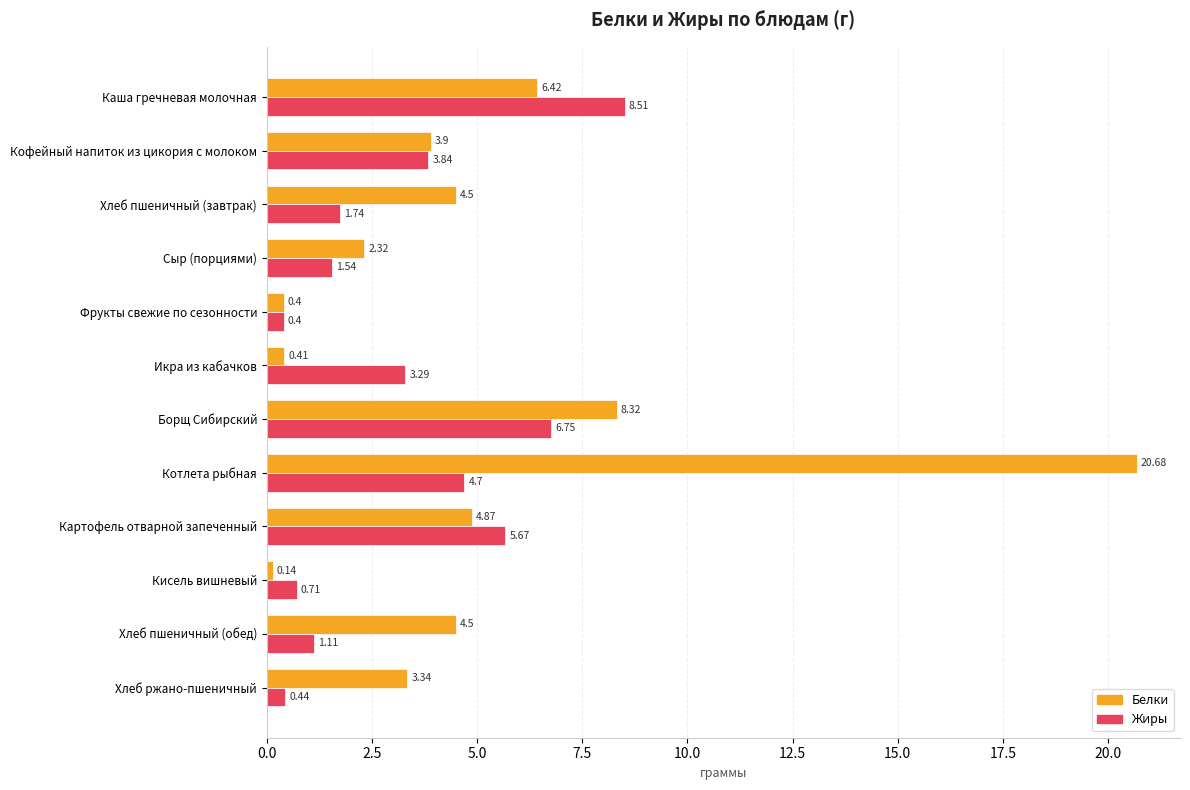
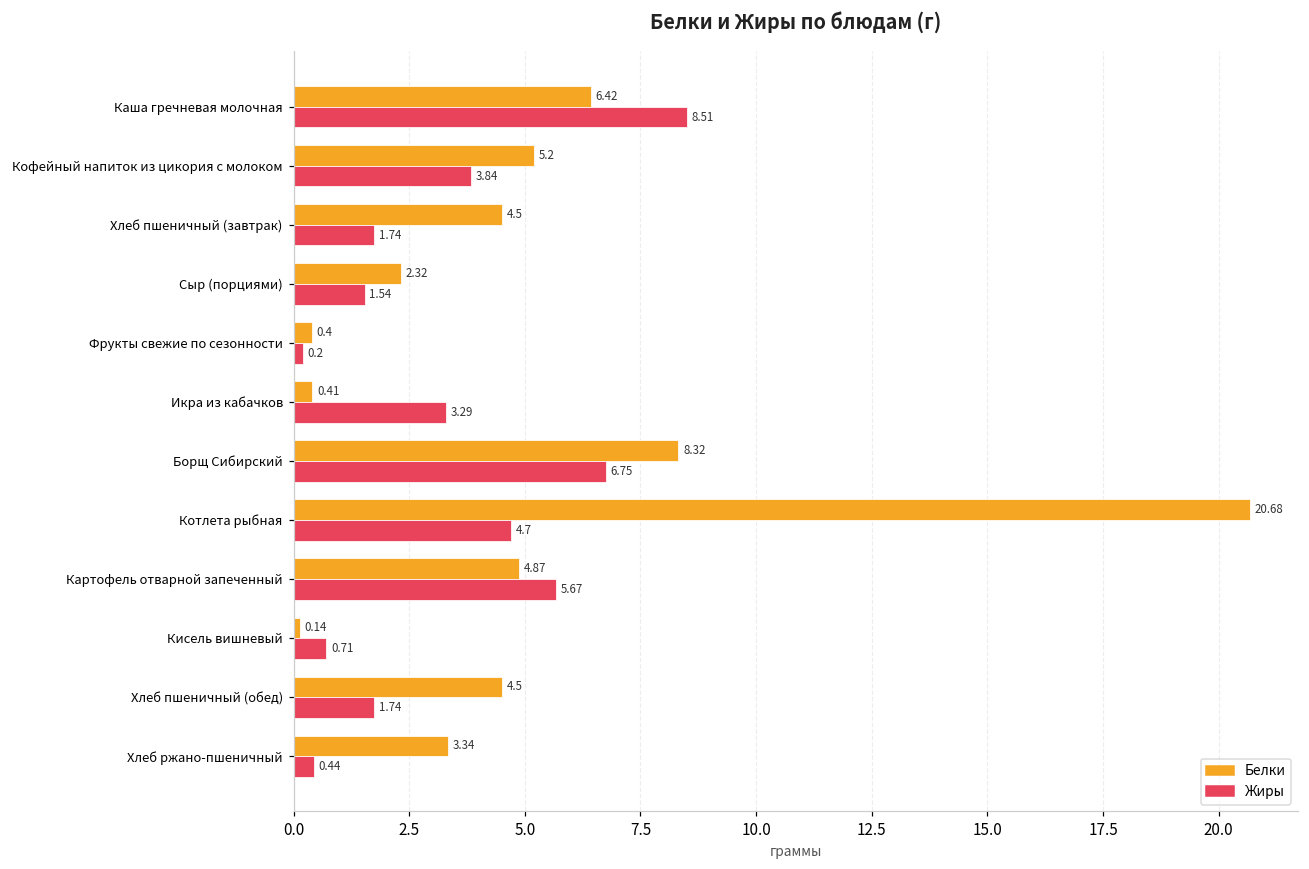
  {
    "Белки": {
      "Каша гречневая молочная": 6.42,
-     "Кофейный напиток из цикория с молоком": 3.9,
+     "Кофейный напиток из цикория с молоком": 5.2,
      "Хлеб пшеничный (завтрак)": 4.5,
      "Сыр (порциями)": 2.32,
      "Фрукты свежие по сезонности": 0.4,
      "Икра из кабачков": 0.41,
      "Борщ Сибирский": 8.32,
      "Котлета рыбная": 20.68,
      "Картофель отварной запеченный": 4.87,
      "Кисель вишневый": 0.14,
      "Хлеб пшеничный (обед)": 4.5,
      "Хлеб ржано-пшеничный": 3.34
    },
    "Жиры": {
      "Каша гречневая молочная": 8.51,
      "Кофейный напиток из цикория с молоком": 3.84,
      "Хлеб пшеничный (завтрак)": 1.74,
      "Сыр (порциями)": 1.54,
-     "Фрукты свежие по сезонности": 0.4,
+     "Фрукты свежие по сезонности": 0.2,
      "Икра из кабачков": 3.29,
      "Борщ Сибирский": 6.75,
      "Котлета рыбная": 4.7,
      "Картофель отварной запеченный": 5.67,
      "Кисель вишневый": 0.71,
-     "Хлеб пшеничный (обед)": 1.11,
+     "Хлеб пшеничный (обед)": 1.74,
      "Хлеб ржано-пшеничный": 0.44
    }
  }
